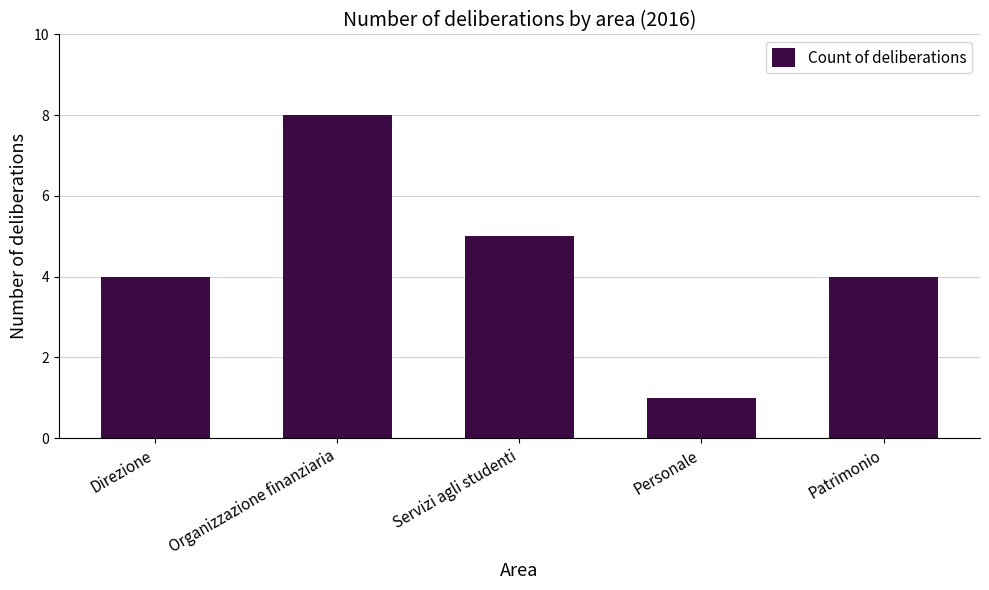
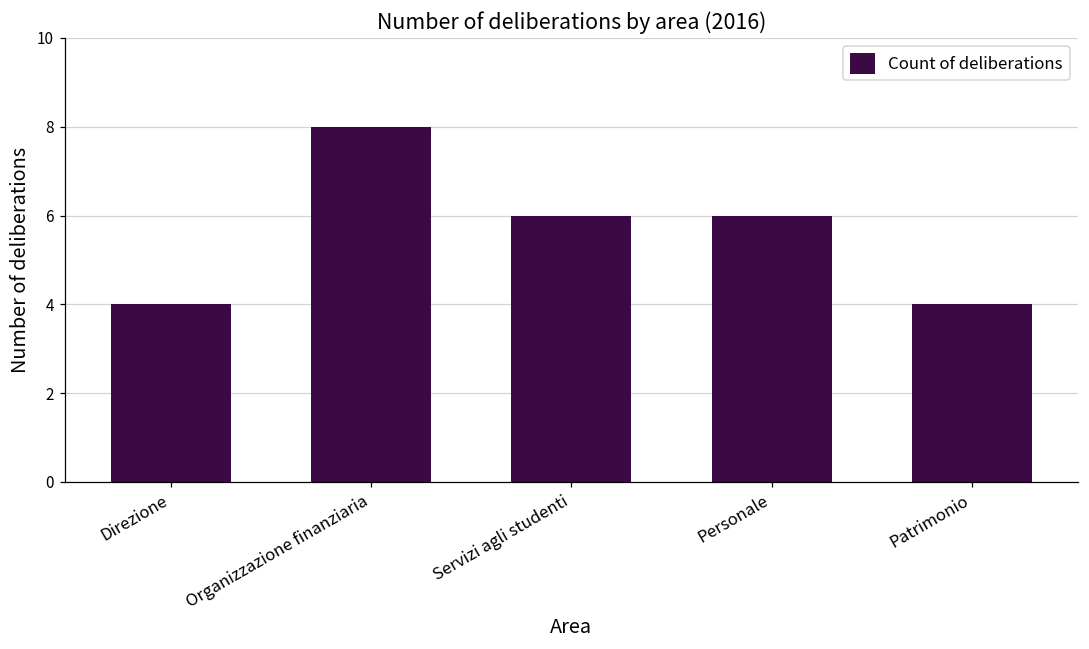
  {
    "Direzione": 4,
    "Organizzazione finanziaria": 8,
-   "Servizi agli studenti": 5,
-   "Personale": 1,
+   "Servizi agli studenti": 6,
+   "Personale": 6,
    "Patrimonio": 4
  }
